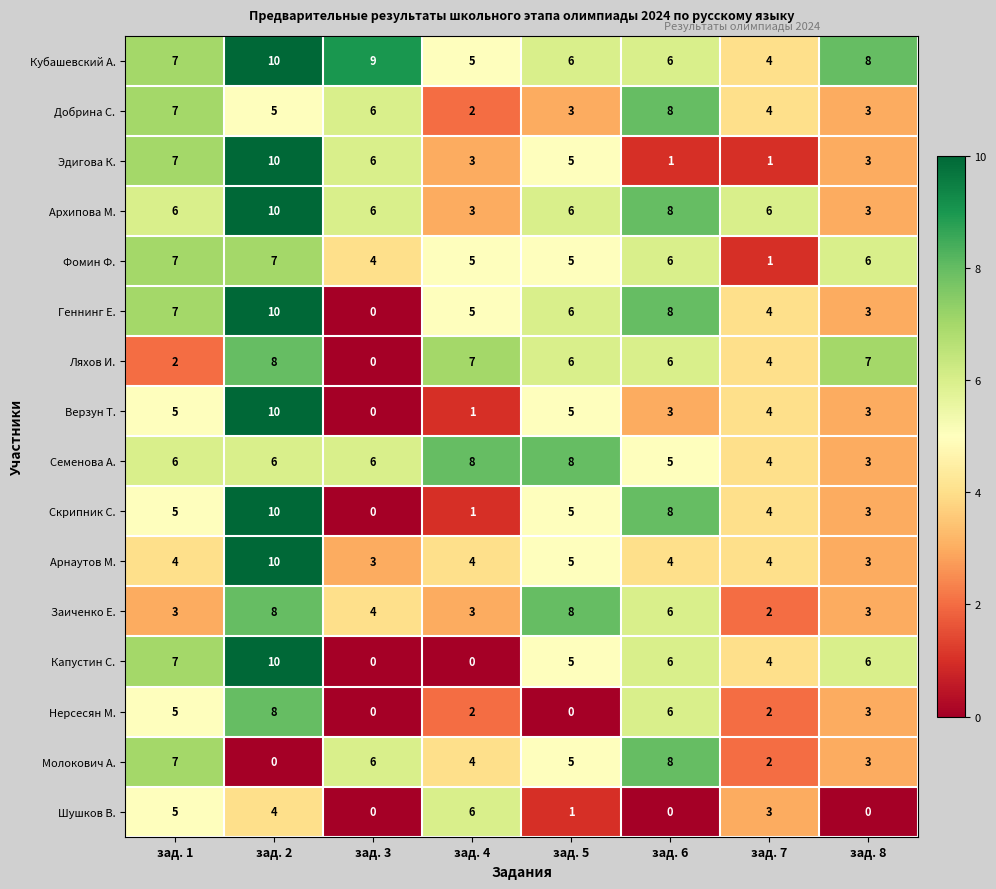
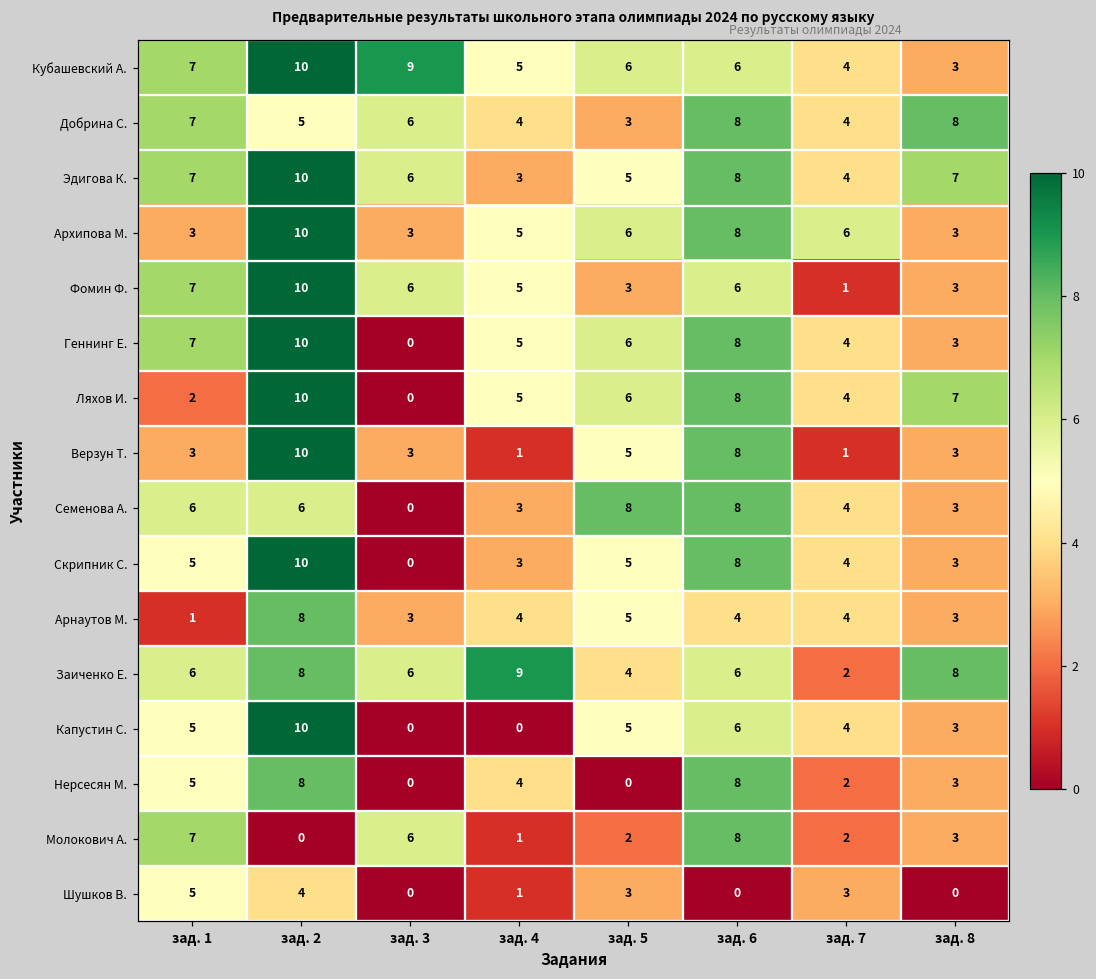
  {
    "Кубашевский А.": {
      "зад. 1": 7,
      "зад. 2": 10,
      "зад. 3": 9,
      "зад. 4": 5,
      "зад. 5": 6,
      "зад. 6": 6,
      "зад. 7": 4,
-     "зад. 8": 8
+     "зад. 8": 3
    },
    "Добрина С.": {
      "зад. 1": 7,
      "зад. 2": 5,
      "зад. 3": 6,
-     "зад. 4": 2,
+     "зад. 4": 4,
      "зад. 5": 3,
      "зад. 6": 8,
      "зад. 7": 4,
-     "зад. 8": 3
+     "зад. 8": 8
    },
    "Эдигова К.": {
      "зад. 1": 7,
      "зад. 2": 10,
      "зад. 3": 6,
      "зад. 4": 3,
      "зад. 5": 5,
-     "зад. 6": 1,
-     "зад. 7": 1,
-     "зад. 8": 3
+     "зад. 6": 8,
+     "зад. 7": 4,
+     "зад. 8": 7
    },
    "Архипова М.": {
-     "зад. 1": 6,
+     "зад. 1": 3,
      "зад. 2": 10,
-     "зад. 3": 6,
-     "зад. 4": 3,
+     "зад. 3": 3,
+     "зад. 4": 5,
      "зад. 5": 6,
      "зад. 6": 8,
      "зад. 7": 6,
      "зад. 8": 3
    },
    "Фомин Ф.": {
      "зад. 1": 7,
-     "зад. 2": 7,
-     "зад. 3": 4,
+     "зад. 2": 10,
+     "зад. 3": 6,
      "зад. 4": 5,
-     "зад. 5": 5,
+     "зад. 5": 3,
      "зад. 6": 6,
      "зад. 7": 1,
-     "зад. 8": 6
+     "зад. 8": 3
    },
    "Геннинг Е.": {
      "зад. 1": 7,
      "зад. 2": 10,
      "зад. 3": 0,
      "зад. 4": 5,
      "зад. 5": 6,
      "зад. 6": 8,
      "зад. 7": 4,
      "зад. 8": 3
    },
    "Ляхов И.": {
      "зад. 1": 2,
-     "зад. 2": 8,
+     "зад. 2": 10,
      "зад. 3": 0,
-     "зад. 4": 7,
+     "зад. 4": 5,
      "зад. 5": 6,
-     "зад. 6": 6,
+     "зад. 6": 8,
      "зад. 7": 4,
      "зад. 8": 7
    },
    "Верзун Т.": {
-     "зад. 1": 5,
+     "зад. 1": 3,
      "зад. 2": 10,
-     "зад. 3": 0,
+     "зад. 3": 3,
      "зад. 4": 1,
      "зад. 5": 5,
-     "зад. 6": 3,
-     "зад. 7": 4,
+     "зад. 6": 8,
+     "зад. 7": 1,
      "зад. 8": 3
    },
    "Семенова А.": {
      "зад. 1": 6,
      "зад. 2": 6,
-     "зад. 3": 6,
-     "зад. 4": 8,
+     "зад. 3": 0,
+     "зад. 4": 3,
      "зад. 5": 8,
-     "зад. 6": 5,
+     "зад. 6": 8,
      "зад. 7": 4,
      "зад. 8": 3
    },
    "Скрипник С.": {
      "зад. 1": 5,
      "зад. 2": 10,
      "зад. 3": 0,
-     "зад. 4": 1,
+     "зад. 4": 3,
      "зад. 5": 5,
      "зад. 6": 8,
      "зад. 7": 4,
      "зад. 8": 3
    },
    "Арнаутов М.": {
-     "зад. 1": 4,
-     "зад. 2": 10,
+     "зад. 1": 1,
+     "зад. 2": 8,
      "зад. 3": 3,
      "зад. 4": 4,
      "зад. 5": 5,
      "зад. 6": 4,
      "зад. 7": 4,
      "зад. 8": 3
    },
    "Заиченко Е.": {
-     "зад. 1": 3,
+     "зад. 1": 6,
      "зад. 2": 8,
-     "зад. 3": 4,
-     "зад. 4": 3,
-     "зад. 5": 8,
+     "зад. 3": 6,
+     "зад. 4": 9,
+     "зад. 5": 4,
      "зад. 6": 6,
      "зад. 7": 2,
-     "зад. 8": 3
+     "зад. 8": 8
    },
    "Капустин С.": {
-     "зад. 1": 7,
+     "зад. 1": 5,
      "зад. 2": 10,
      "зад. 3": 0,
      "зад. 4": 0,
      "зад. 5": 5,
      "зад. 6": 6,
      "зад. 7": 4,
-     "зад. 8": 6
+     "зад. 8": 3
    },
    "Нерсесян М.": {
      "зад. 1": 5,
      "зад. 2": 8,
      "зад. 3": 0,
-     "зад. 4": 2,
+     "зад. 4": 4,
      "зад. 5": 0,
-     "зад. 6": 6,
+     "зад. 6": 8,
      "зад. 7": 2,
      "зад. 8": 3
    },
    "Молокович А.": {
      "зад. 1": 7,
      "зад. 2": 0,
      "зад. 3": 6,
-     "зад. 4": 4,
-     "зад. 5": 5,
+     "зад. 4": 1,
+     "зад. 5": 2,
      "зад. 6": 8,
      "зад. 7": 2,
      "зад. 8": 3
    },
    "Шушков В.": {
      "зад. 1": 5,
      "зад. 2": 4,
      "зад. 3": 0,
-     "зад. 4": 6,
-     "зад. 5": 1,
+     "зад. 4": 1,
+     "зад. 5": 3,
      "зад. 6": 0,
      "зад. 7": 3,
      "зад. 8": 0
    }
  }
